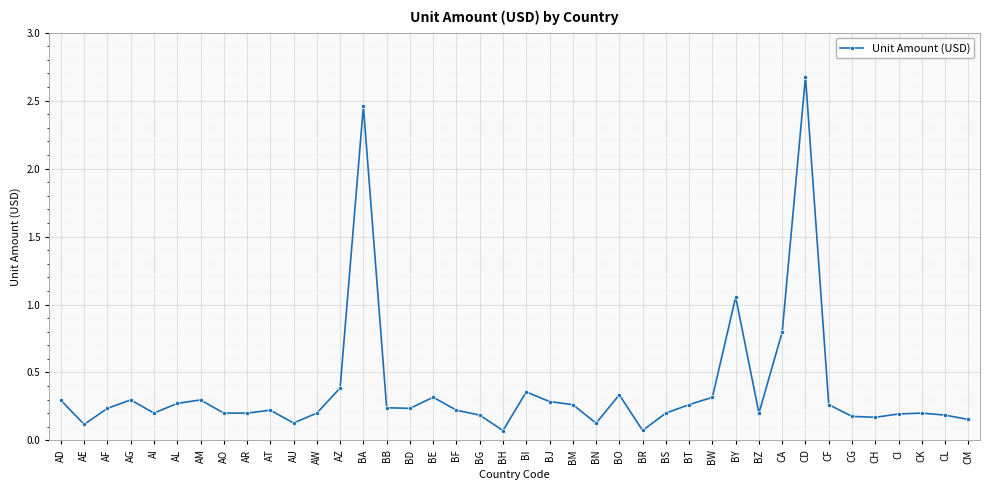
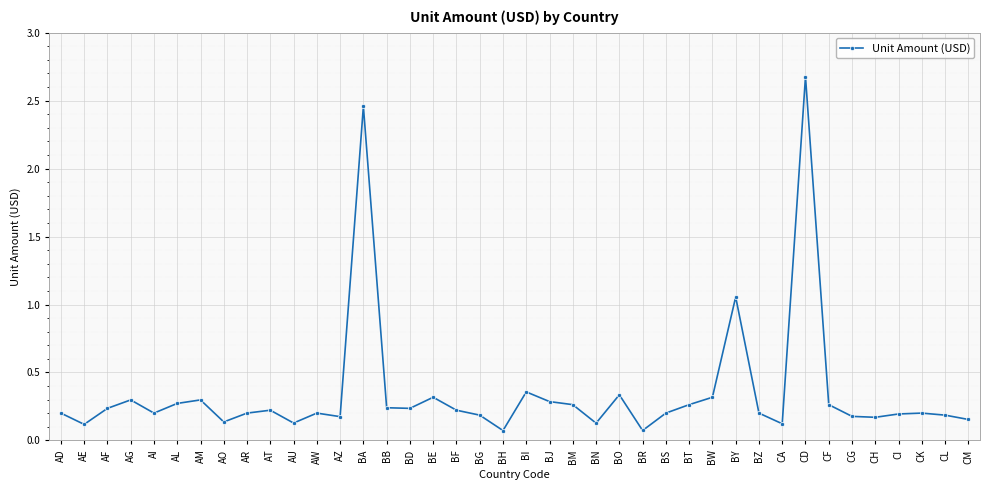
  {
-   "AD": 0.30,
+   "AD": 0.20,
    "AE": 0.12,
    "AF": 0.24,
    "AG": 0.30,
    "AI": 0.20,
    "AL": 0.27,
    "AM": 0.30,
-   "AO": 0.20,
+   "AO": 0.14,
    "AR": 0.20,
    "AT": 0.22,
    "AU": 0.13,
    "AW": 0.20,
-   "AZ": 0.39,
+   "AZ": 0.17,
    "BA": 2.46,
    "BB": 0.24,
    "BD": 0.24,
    "BE": 0.32,
    "BF": 0.22,
    "BG": 0.19,
    "BH": 0.07,
    "BI": 0.36,
    "BJ": 0.29,
    "BM": 0.26,
    "BN": 0.13,
    "BO": 0.34,
    "BR": 0.07,
    "BS": 0.20,
    "BT": 0.26,
    "BW": 0.32,
    "BY": 1.06,
    "BZ": 0.20,
-   "CA": 0.80,
+   "CA": 0.12,
    "CD": 2.68,
    "CF": 0.26,
    "CG": 0.18,
    "CH": 0.17,
    "CI": 0.19,
    "CK": 0.20,
    "CL": 0.19,
    "CM": 0.15
  }
